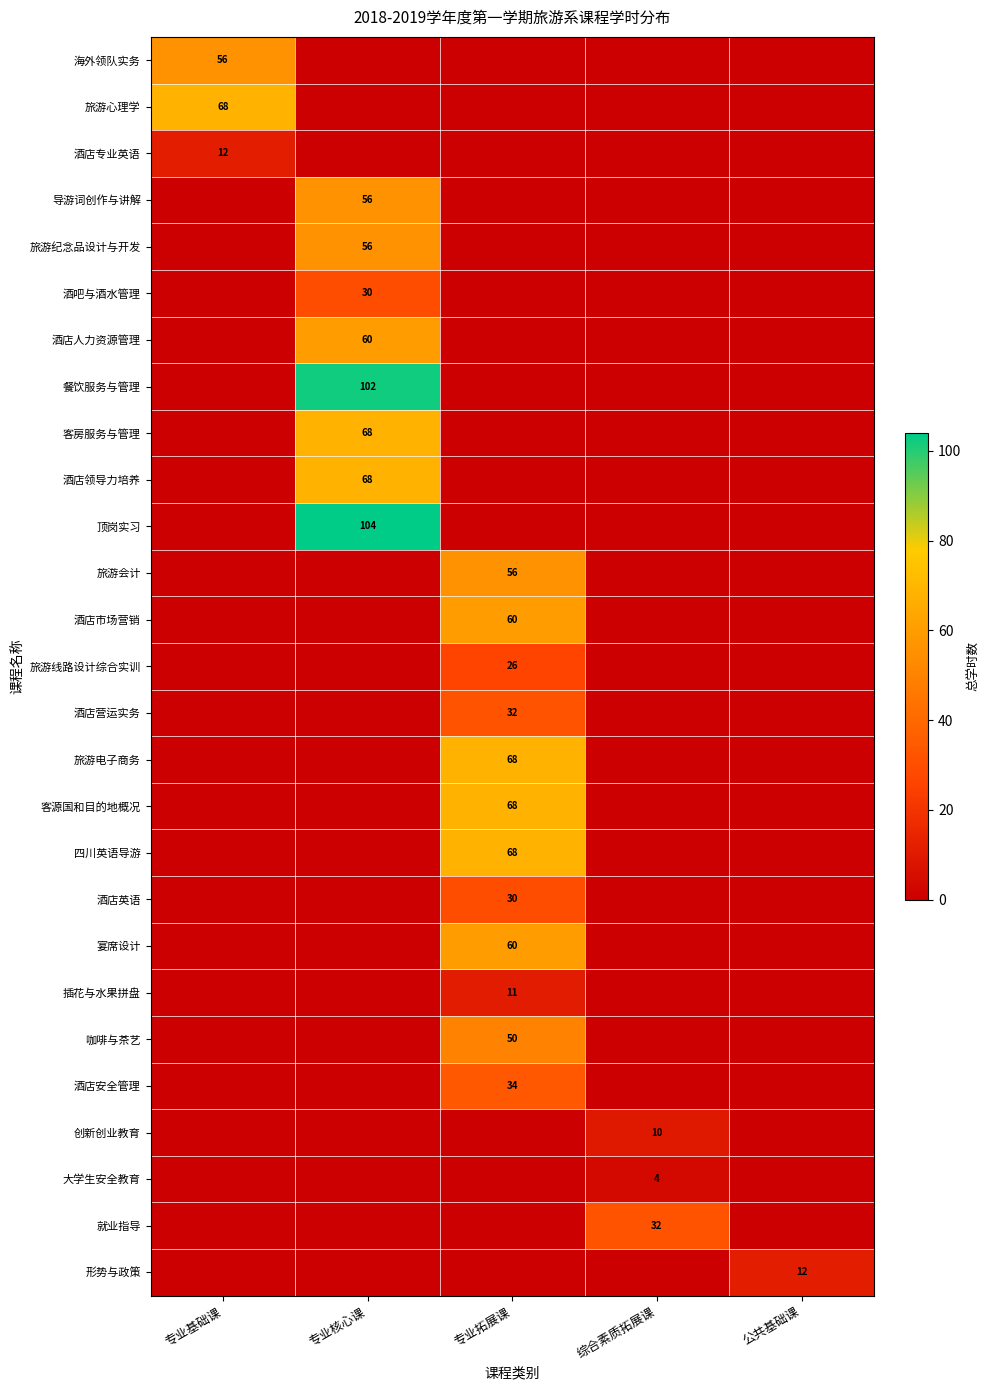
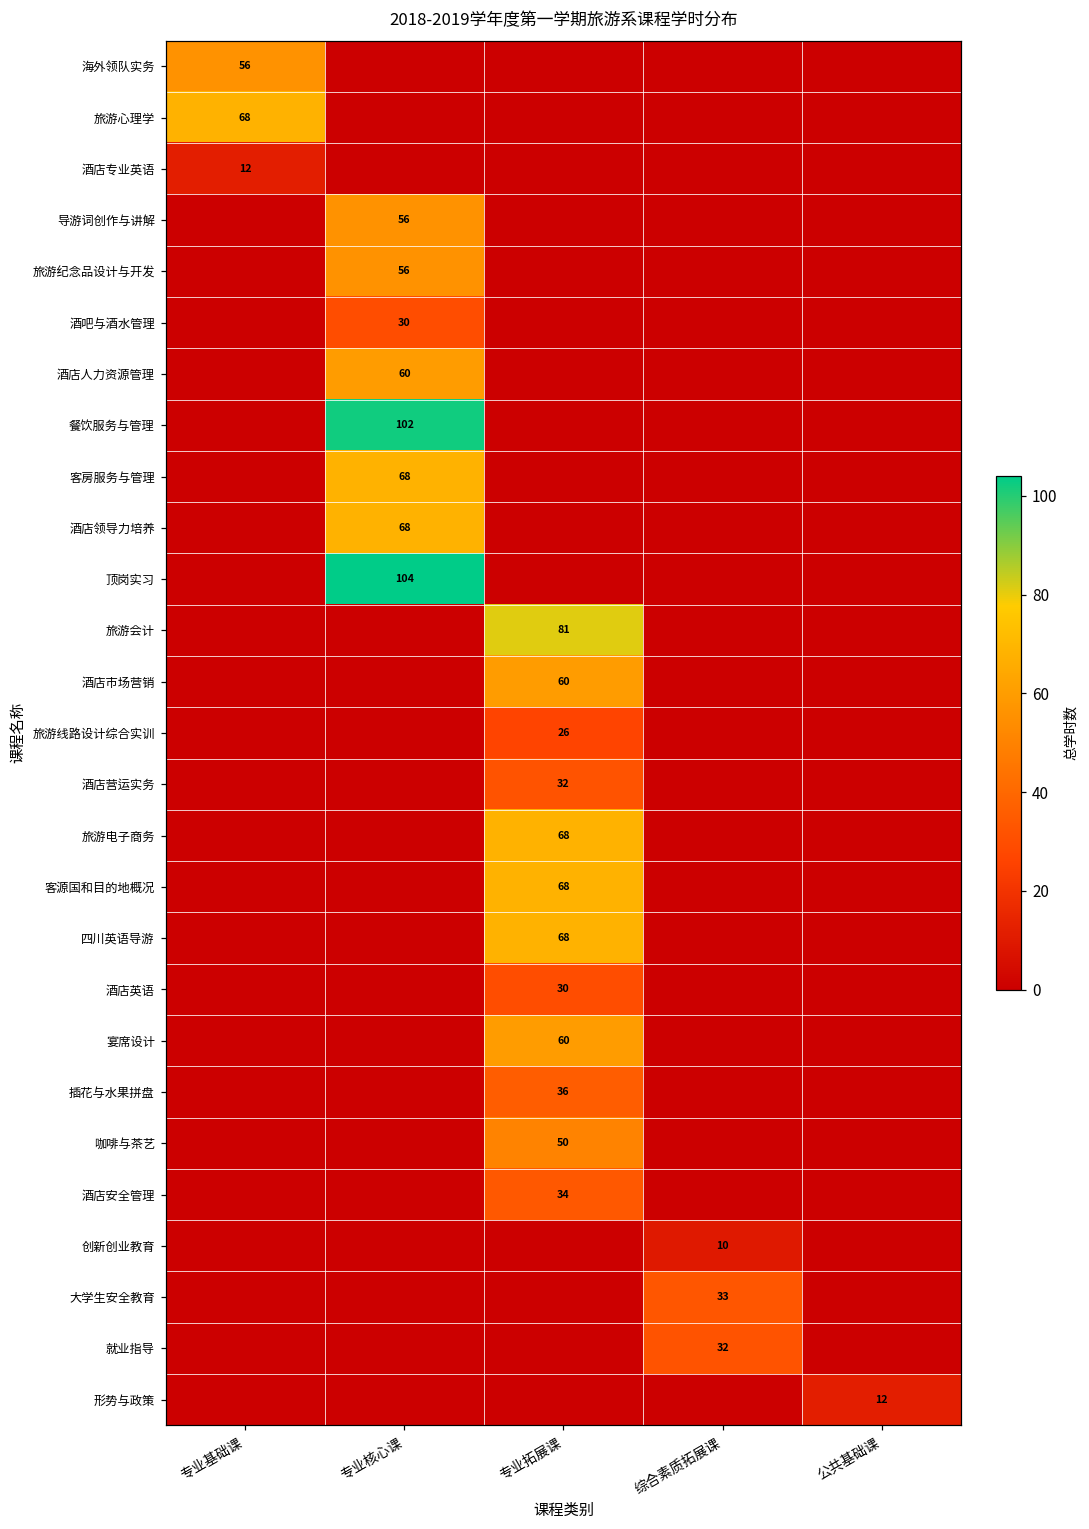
  {
    "海外领队实务": {
      "专业基础课": 56
    },
    "旅游心理学": {
      "专业基础课": 68
    },
    "酒店专业英语": {
      "专业基础课": 12
    },
    "导游词创作与讲解": {
      "专业核心课": 56
    },
    "旅游纪念品设计与开发": {
      "专业核心课": 56
    },
    "酒吧与酒水管理": {
      "专业核心课": 30
    },
    "酒店人力资源管理": {
      "专业核心课": 60
    },
    "餐饮服务与管理": {
      "专业核心课": 102
    },
    "客房服务与管理": {
      "专业核心课": 68
    },
    "酒店领导力培养": {
      "专业核心课": 68
    },
    "顶岗实习": {
      "专业核心课": 104
    },
    "旅游会计": {
-     "专业拓展课": 56
+     "专业拓展课": 81
    },
    "酒店市场营销": {
      "专业拓展课": 60
    },
    "旅游线路设计综合实训": {
      "专业拓展课": 26
    },
    "酒店营运实务": {
      "专业拓展课": 32
    },
    "旅游电子商务": {
      "专业拓展课": 68
    },
    "客源国和目的地概况": {
      "专业拓展课": 68
    },
    "四川英语导游": {
      "专业拓展课": 68
    },
    "酒店英语": {
      "专业拓展课": 30
    },
    "宴席设计": {
      "专业拓展课": 60
    },
    "插花与水果拼盘": {
-     "专业拓展课": 11
+     "专业拓展课": 36
    },
    "咖啡与茶艺": {
      "专业拓展课": 50
    },
    "酒店安全管理": {
      "专业拓展课": 34
    },
    "创新创业教育": {
      "综合素质拓展课": 10
    },
    "大学生安全教育": {
-     "综合素质拓展课": 4
+     "综合素质拓展课": 33
    },
    "就业指导": {
      "综合素质拓展课": 32
    },
    "形势与政策": {
      "公共基础课": 12
    }
  }
